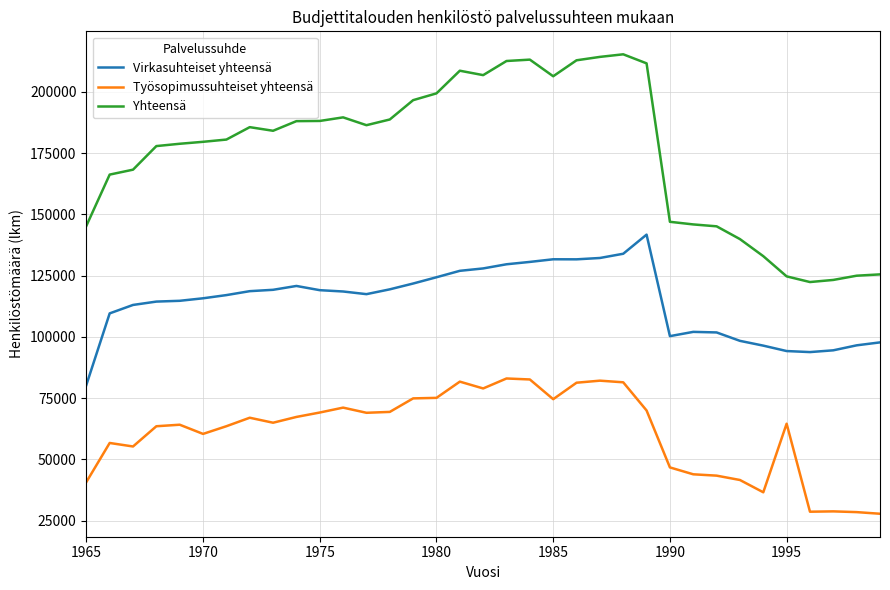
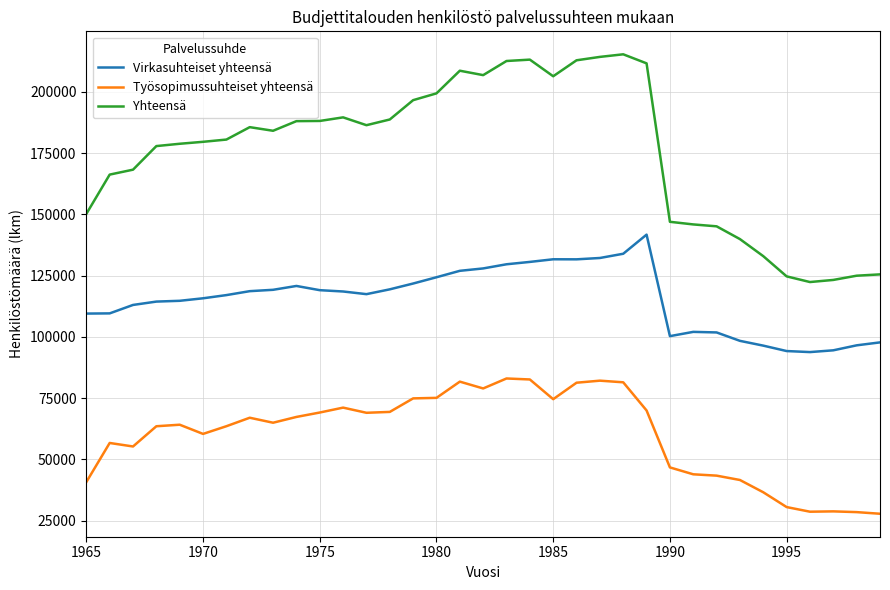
  {
    "Virkasuhteiset yhteensä": {
-     "1965": 80000,
+     "1965": 109000,
      "1970": 116000,
      "1975": 119000,
      "1980": 124000,
      "1985": 132000,
      "1990": 100000,
      "1995": 94000
    },
    "Työsopimussuhteiset yhteensä": {
      "1965": 41000,
      "1970": 60000,
      "1975": 69000,
      "1980": 75000,
      "1985": 75000,
      "1990": 47000,
-     "1995": 65000
+     "1995": 30000
    },
    "Yhteensä": {
-     "1965": 145000,
+     "1965": 150000,
      "1970": 180000,
      "1975": 188000,
      "1980": 199000,
      "1985": 206000,
      "1990": 147000,
      "1995": 125000
    }
  }
